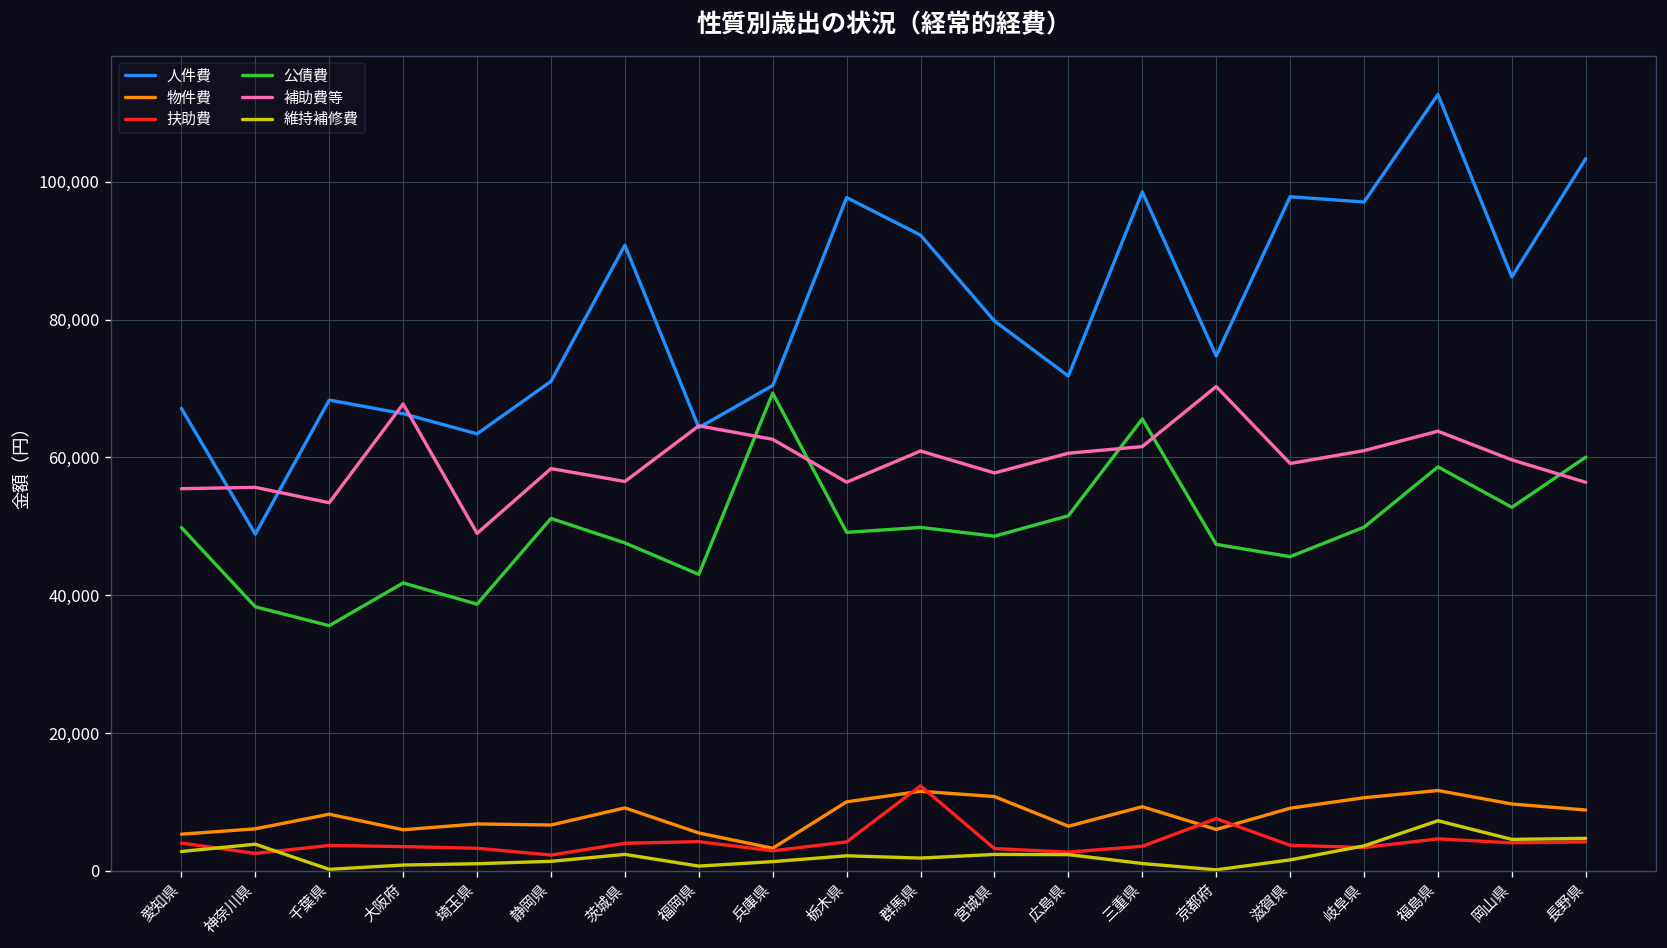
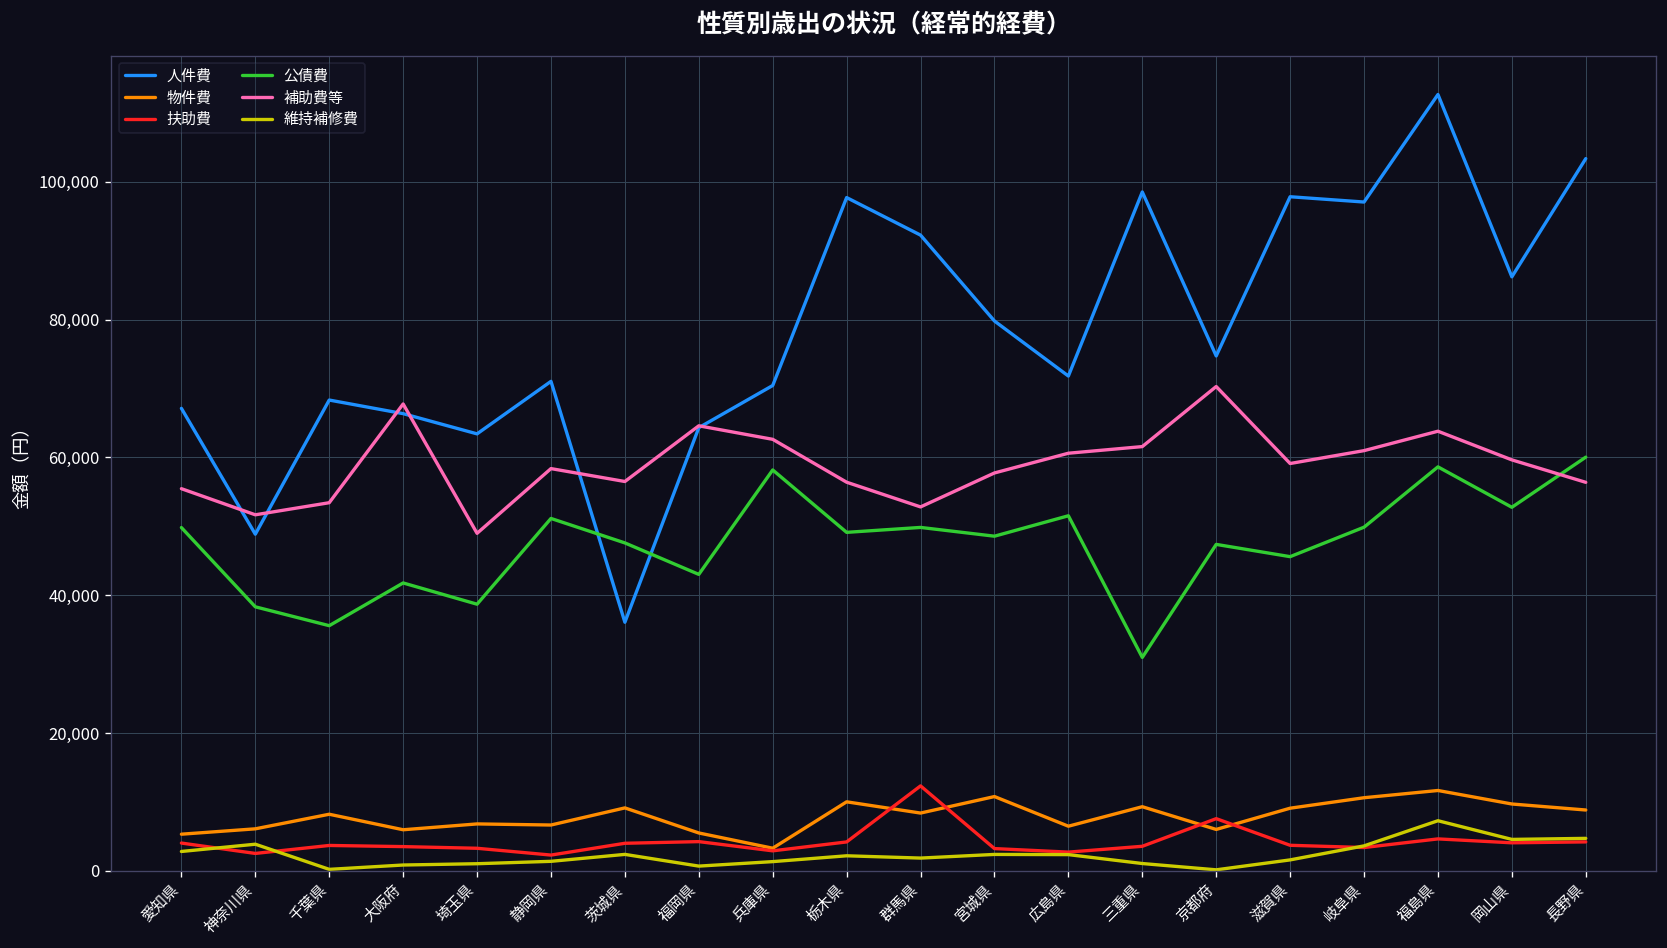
  {
    "人件費": {
      "愛知県": "67,000",
      "神奈川県": "49,000",
      "千葉県": "68,000",
      "大阪府": "66,000",
      "埼玉県": "63,000",
      "静岡県": "71,000",
-     "茨城県": "91,000",
+     "茨城県": "36,000",
      "兵庫県": "70,000",
      "栃木県": "98,000",
      "群馬県": "92,000",
      "宮城県": "80,000",
      "広島県": "72,000",
      "三重県": "99,000",
      "京都府": "75,000",
      "滋賀県": "98,000",
      "岐阜県": "97,000",
      "福島県": "113,000",
      "岡山県": "86,000",
      "長野県": "103,000"
    },
    "物件費": {
      "愛知県": "5,000",
      "神奈川県": "6,000",
      "千葉県": "8,000",
      "大阪府": "6,000",
      "埼玉県": "7,000",
      "静岡県": "7,000",
      "茨城県": "9,000",
      "福岡県": "6,000",
      "栃木県": "10,000",
-     "群馬県": "12,000",
+     "群馬県": "8,000",
      "宮城県": "11,000",
      "広島県": "6,000",
      "三重県": "9,000",
      "京都府": "6,000",
      "滋賀県": "9,000",
      "岐阜県": "11,000",
      "福島県": "12,000",
      "岡山県": "10,000",
      "長野県": "9,000"
    },
    "扶助費": {
      "愛知県": "4,000",
      "神奈川県": "3,000",
      "千葉県": "4,000",
      "大阪府": "4,000",
      "埼玉県": "3,000",
      "静岡県": "2,000",
      "茨城県": "4,000",
      "福岡県": "4,000",
      "栃木県": "4,000",
      "群馬県": "12,000",
      "宮城県": "3,000",
      "三重県": "4,000",
      "京都府": "8,000",
      "滋賀県": "4,000",
      "福島県": "5,000",
      "岡山県": "4,000",
      "長野県": "4,000"
    },
    "公債費": {
      "愛知県": "50,000",
      "神奈川県": "38,000",
      "千葉県": "36,000",
      "大阪府": "42,000",
      "埼玉県": "39,000",
      "静岡県": "51,000",
      "茨城県": "48,000",
      "福岡県": "43,000",
-     "兵庫県": "69,000",
+     "兵庫県": "58,000",
      "栃木県": "49,000",
      "群馬県": "50,000",
      "宮城県": "49,000",
      "広島県": "52,000",
-     "三重県": "66,000",
+     "三重県": "31,000",
      "京都府": "47,000",
      "滋賀県": "46,000",
      "岐阜県": "50,000",
      "福島県": "59,000",
      "岡山県": "53,000",
      "長野県": "60,000"
    },
    "補助費等": {
      "愛知県": "55,000",
-     "神奈川県": "56,000",
+     "神奈川県": "52,000",
      "千葉県": "53,000",
      "大阪府": "68,000",
      "埼玉県": "49,000",
      "静岡県": "58,000",
      "茨城県": "57,000",
      "兵庫県": "63,000",
      "栃木県": "56,000",
-     "群馬県": "61,000",
+     "群馬県": "53,000",
      "宮城県": "58,000",
      "広島県": "61,000",
      "三重県": "62,000",
      "京都府": "70,000",
      "滋賀県": "59,000",
      "岐阜県": "61,000",
      "福島県": "64,000",
      "岡山県": "60,000",
      "長野県": "56,000"
    },
    "維持補修費": {
      "愛知県": "3,000",
      "神奈川県": "4,000",
      "千葉県": "0",
      "大阪府": "1,000",
      "埼玉県": "1,000",
      "静岡県": "1,000",
      "茨城県": "2,000",
      "福岡県": "1,000",
      "兵庫県": "1,000",
      "栃木県": "2,000",
      "群馬県": "2,000",
      "宮城県": "2,000",
      "三重県": "1,000",
      "京都府": "0",
      "滋賀県": "2,000",
      "福島県": "7,000",
      "岡山県": "5,000",
      "長野県": "5,000"
    }
  }
